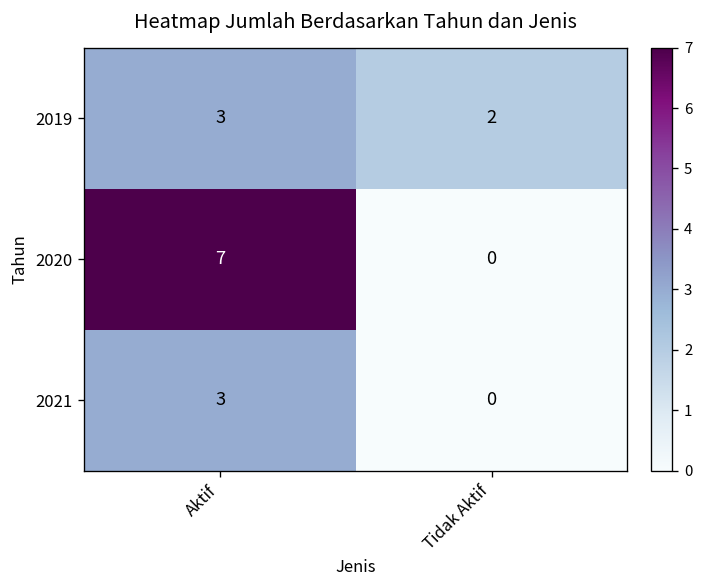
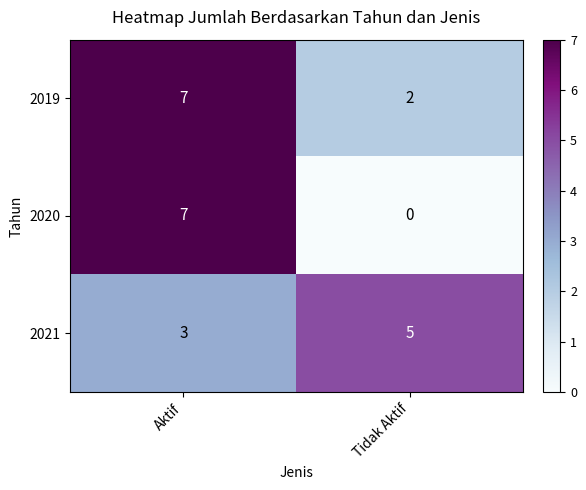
  {
    "2019": {
-     "Aktif": 3,
+     "Aktif": 7,
      "Tidak Aktif": 2
    },
    "2020": {
      "Aktif": 7,
      "Tidak Aktif": 0
    },
    "2021": {
      "Aktif": 3,
-     "Tidak Aktif": 0
+     "Tidak Aktif": 5
    }
  }
